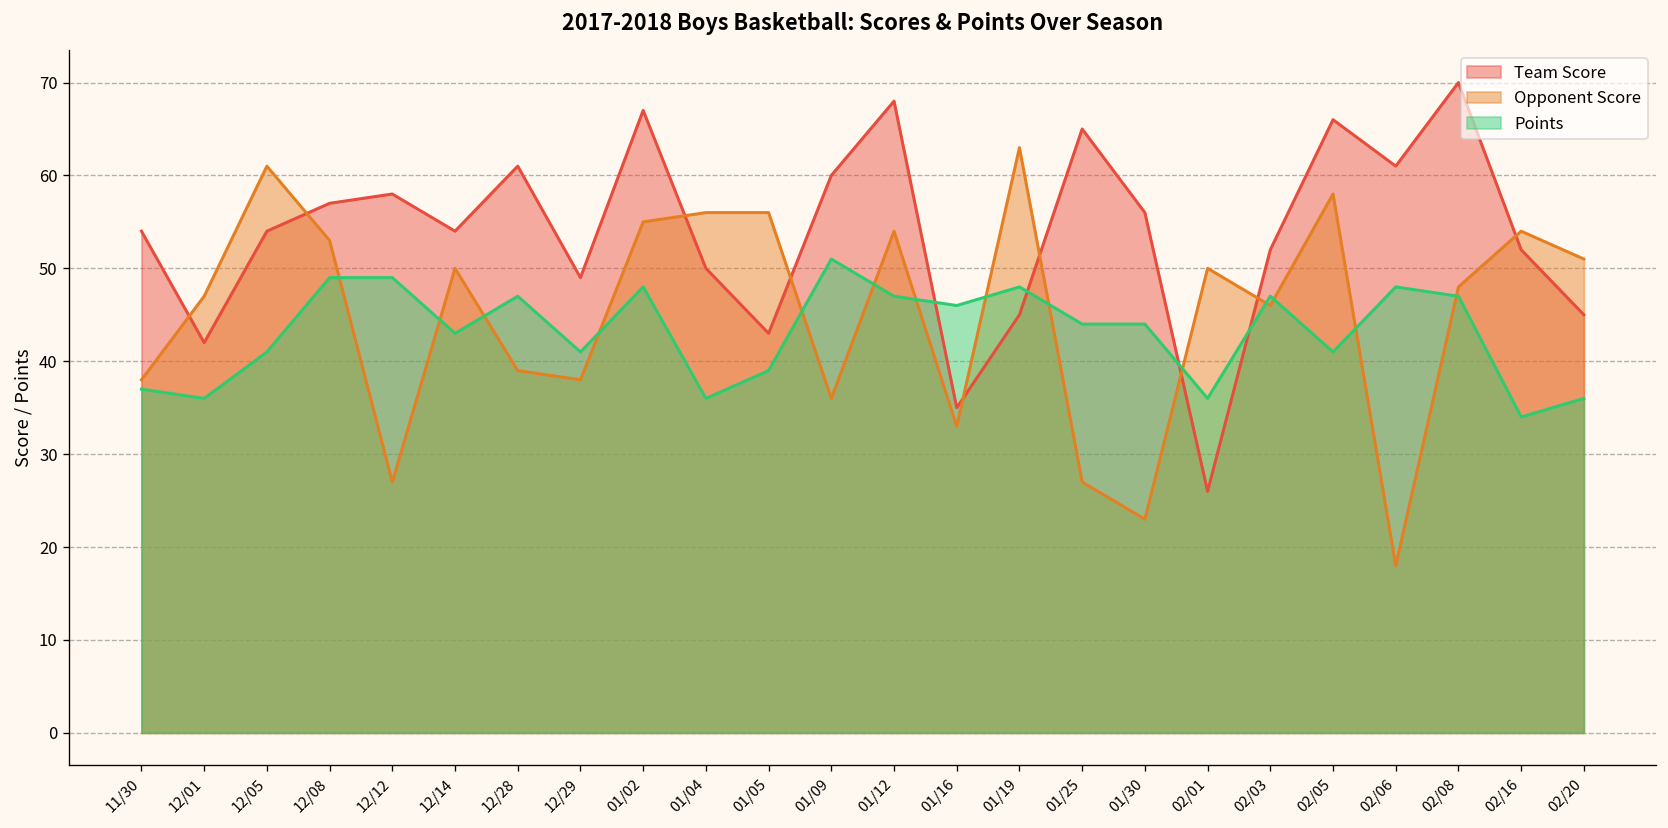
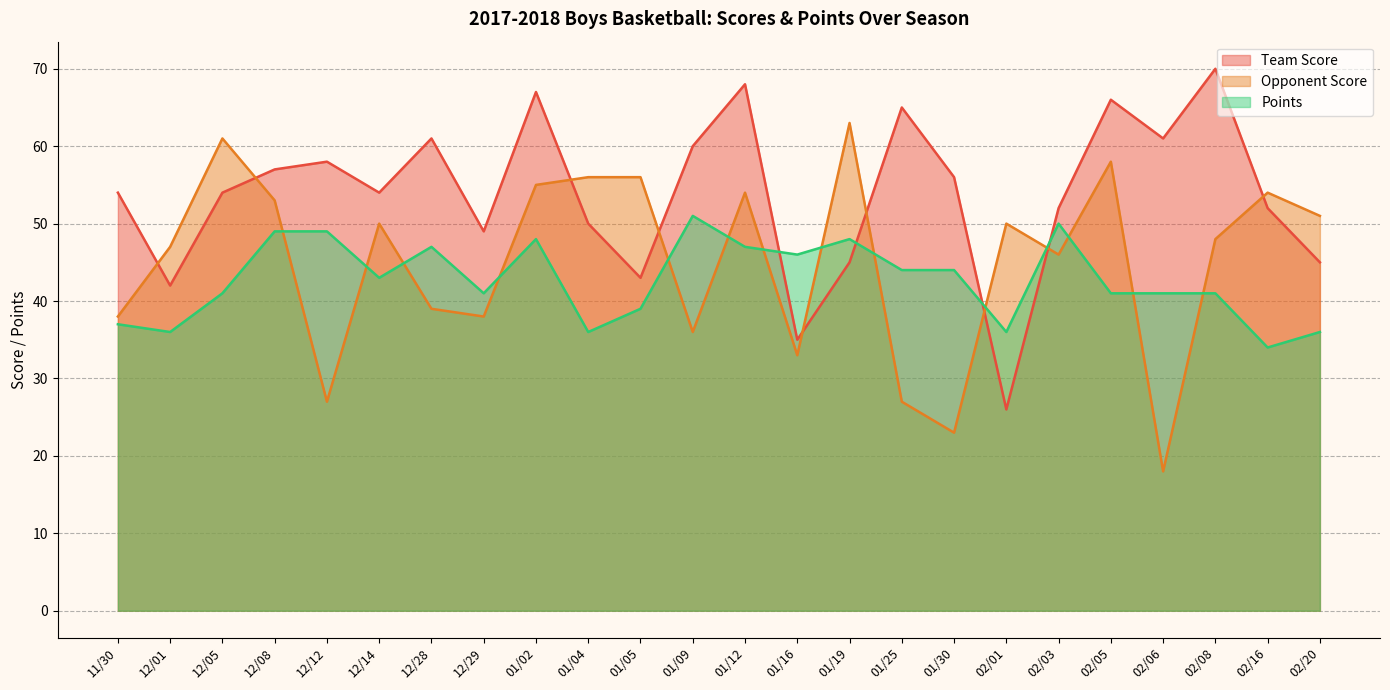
  {
    "Points": {
      "11/30": 37,
      "12/01": 36,
      "12/05": 41,
      "12/08": 49,
      "12/12": 49,
      "12/14": 43,
      "12/28": 47,
      "12/29": 41,
      "01/02": 48,
      "01/04": 36,
      "01/05": 39,
      "01/09": 51,
      "01/12": 47,
      "01/16": 46,
      "01/19": 48,
      "01/25": 44,
      "01/30": 44,
      "02/01": 36,
-     "02/03": 47,
+     "02/03": 50,
      "02/05": 41,
-     "02/06": 48,
-     "02/08": 47,
+     "02/06": 41,
+     "02/08": 41,
      "02/16": 34,
      "02/20": 36
    }
  }
